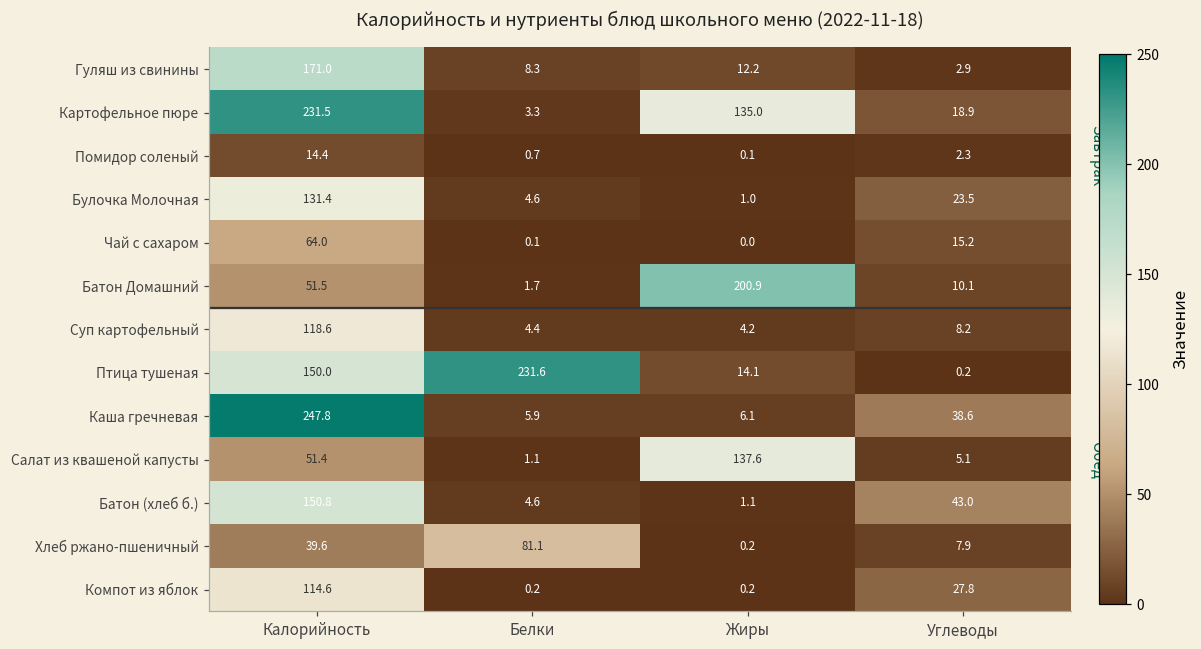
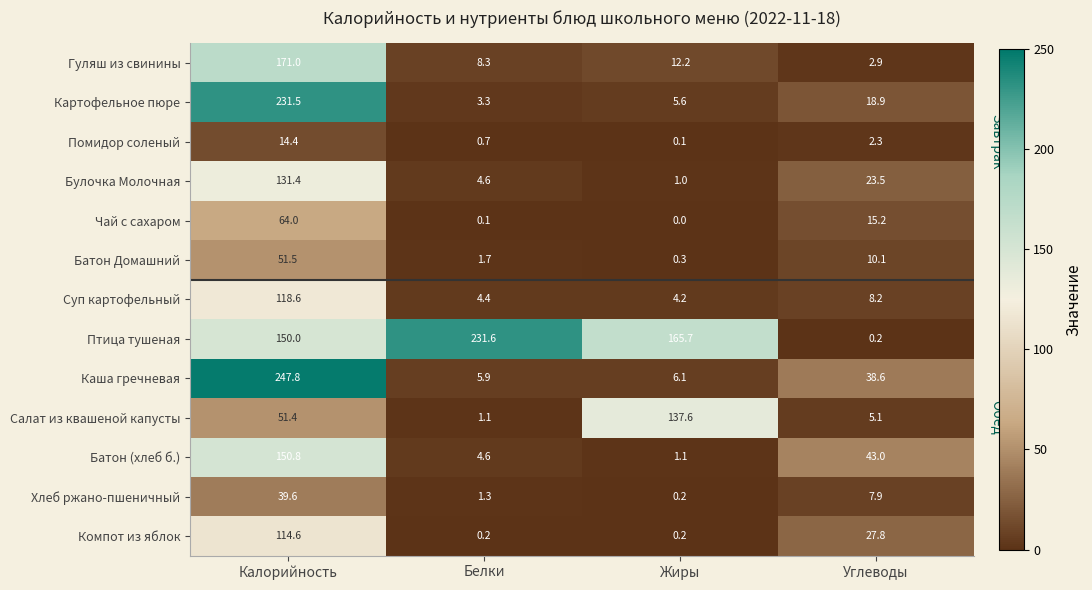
  {
    "Гуляш из свинины": {
      "Калорийность": 171.0,
      "Белки": 8.3,
      "Жиры": 12.2,
      "Углеводы": 2.9
    },
    "Картофельное пюре": {
      "Калорийность": 231.5,
      "Белки": 3.3,
-     "Жиры": 135.0,
+     "Жиры": 5.6,
      "Углеводы": 18.9
    },
    "Помидор соленый": {
      "Калорийность": 14.4,
      "Белки": 0.7,
      "Жиры": 0.1,
      "Углеводы": 2.3
    },
    "Булочка Молочная": {
      "Калорийность": 131.4,
      "Белки": 4.6,
      "Жиры": 1.0,
      "Углеводы": 23.5
    },
    "Чай с сахаром": {
      "Калорийность": 64.0,
      "Белки": 0.1,
      "Жиры": 0.0,
      "Углеводы": 15.2
    },
    "Батон Домашний": {
      "Калорийность": 51.5,
      "Белки": 1.7,
-     "Жиры": 200.9,
+     "Жиры": 0.3,
      "Углеводы": 10.1
    },
    "Суп картофельный": {
      "Калорийность": 118.6,
      "Белки": 4.4,
      "Жиры": 4.2,
      "Углеводы": 8.2
    },
    "Птица тушеная": {
      "Калорийность": 150.0,
      "Белки": 231.6,
-     "Жиры": 14.1,
+     "Жиры": 165.7,
      "Углеводы": 0.2
    },
    "Каша гречневая": {
      "Калорийность": 247.8,
      "Белки": 5.9,
      "Жиры": 6.1,
      "Углеводы": 38.6
    },
    "Салат из квашеной капусты": {
      "Калорийность": 51.4,
      "Белки": 1.1,
      "Жиры": 137.6,
      "Углеводы": 5.1
    },
    "Батон (хлеб б.)": {
      "Белки": 4.6,
      "Жиры": 1.1,
      "Углеводы": 43.0
    },
    "Хлеб ржано-пшеничный": {
      "Калорийность": 39.6,
-     "Белки": 81.1,
+     "Белки": 1.3,
      "Жиры": 0.2,
      "Углеводы": 7.9
    },
    "Компот из яблок": {
      "Калорийность": 114.6,
      "Белки": 0.2,
      "Жиры": 0.2,
      "Углеводы": 27.8
    }
  }
